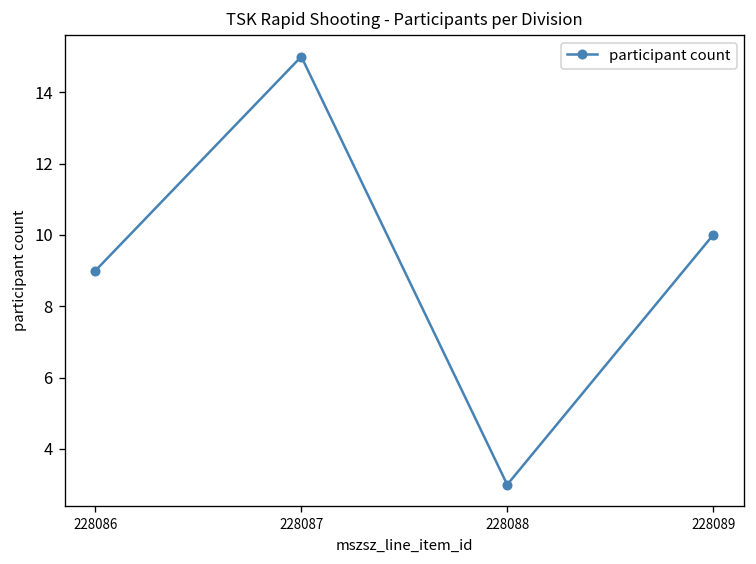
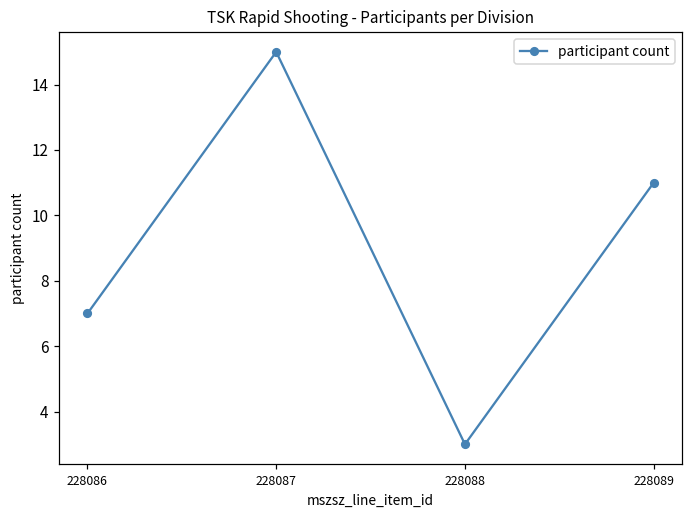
  {
-   "228086": 9,
+   "228086": 7,
    "228087": 15,
    "228088": 3,
-   "228089": 10
+   "228089": 11
  }
